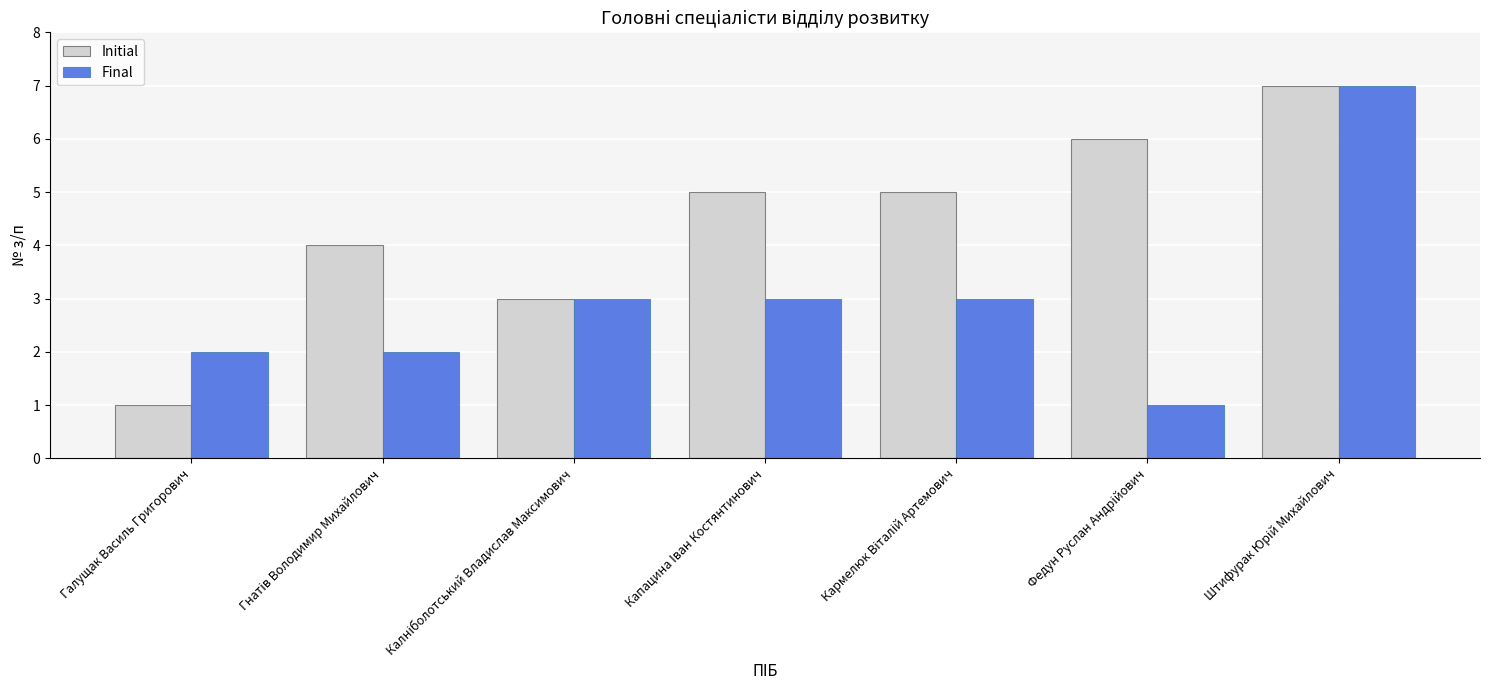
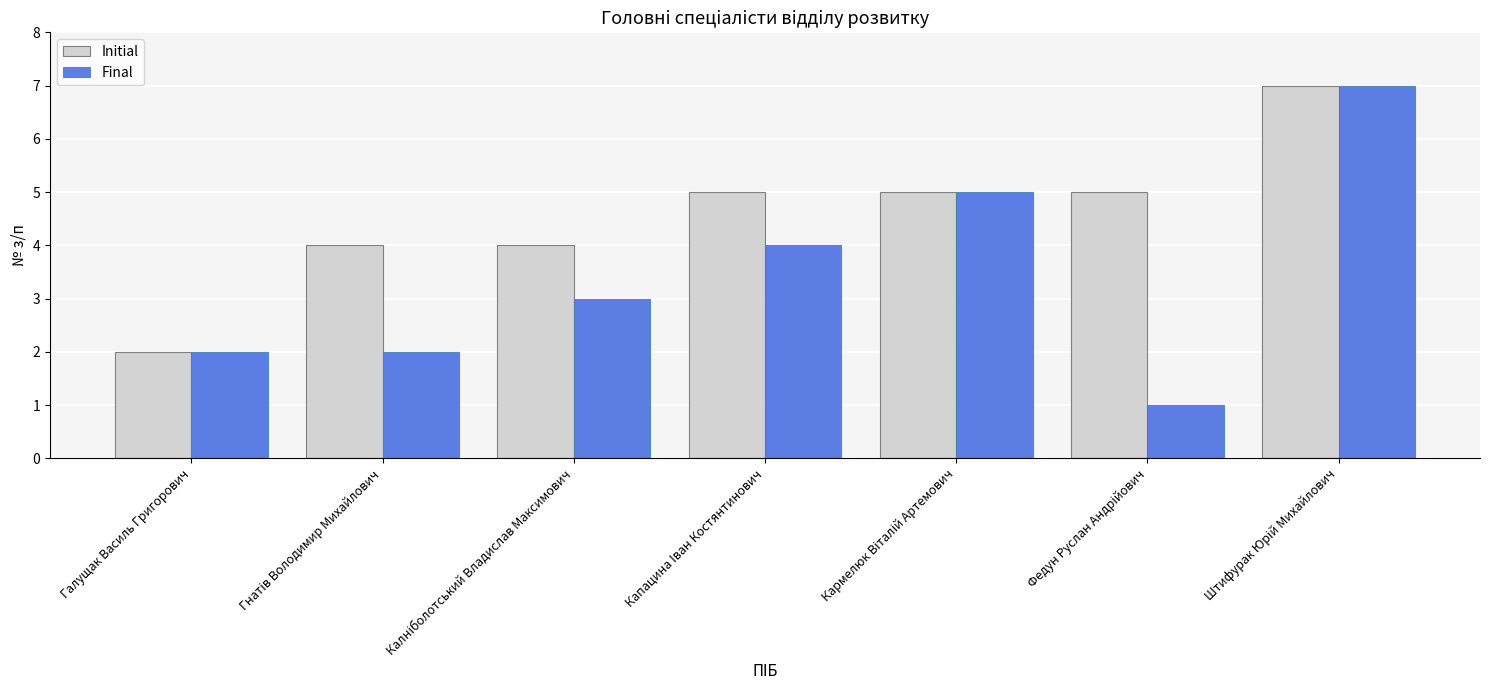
  {
    "Initial": {
-     "Галущак Василь Григорович": 1,
+     "Галущак Василь Григорович": 2,
      "Гнатів Володимир Михайлович": 4,
-     "Калніболотський Владислав Максимович": 3,
+     "Калніболотський Владислав Максимович": 4,
      "Капацина Іван Костянтинович": 5,
      "Кармелюк Віталій Артемович": 5,
-     "Федун Руслан Андрійович": 6,
+     "Федун Руслан Андрійович": 5,
      "Штифурак Юрій Михайлович": 7
    },
    "Final": {
      "Галущак Василь Григорович": 2,
      "Гнатів Володимир Михайлович": 2,
      "Калніболотський Владислав Максимович": 3,
-     "Капацина Іван Костянтинович": 3,
-     "Кармелюк Віталій Артемович": 3,
+     "Капацина Іван Костянтинович": 4,
+     "Кармелюк Віталій Артемович": 5,
      "Федун Руслан Андрійович": 1,
      "Штифурак Юрій Михайлович": 7
    }
  }
